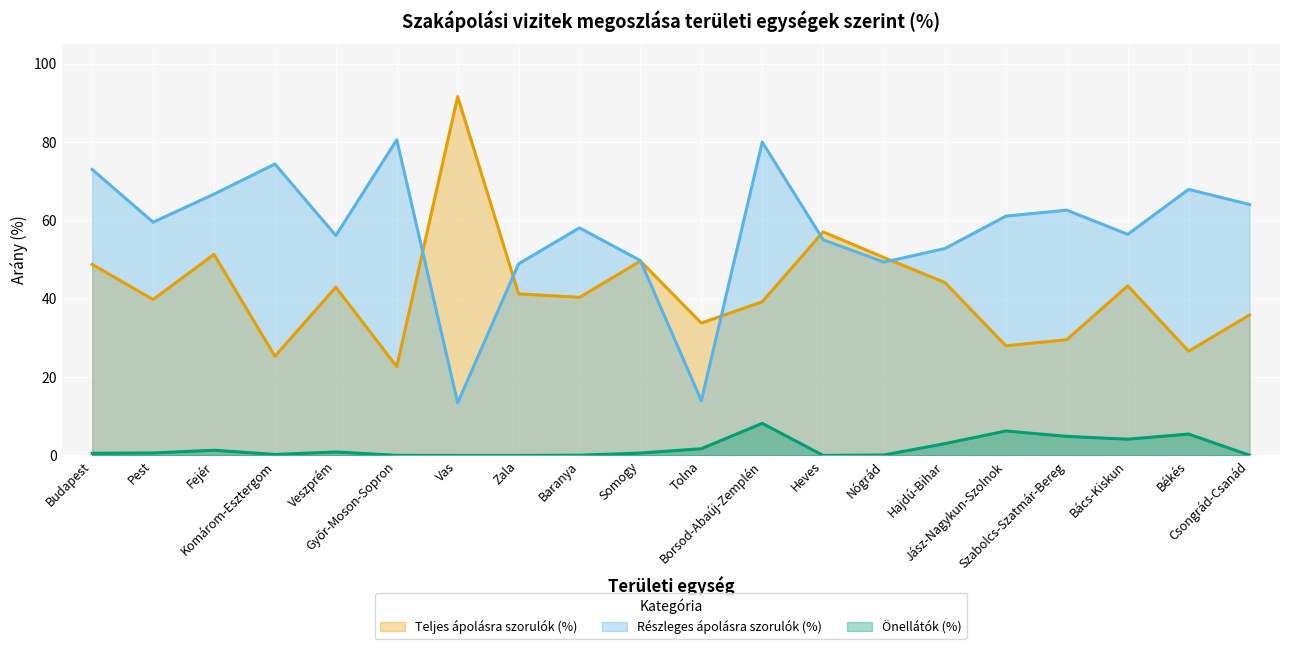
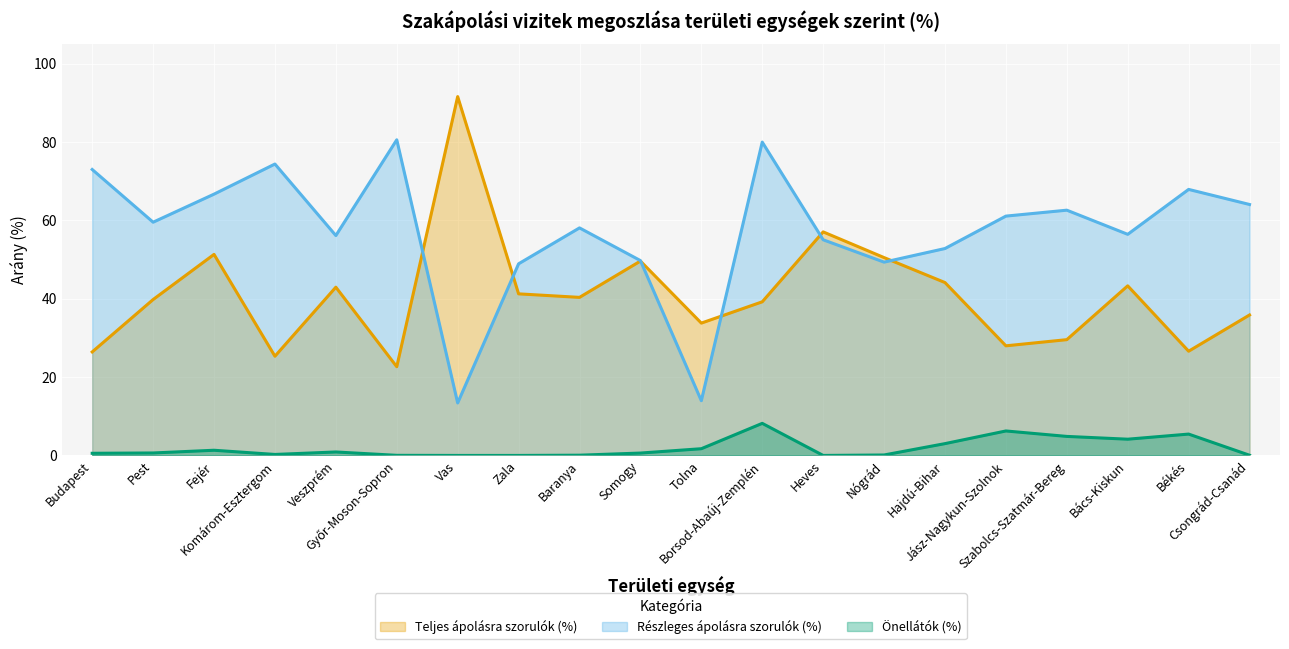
  {
    "Teljes ápolásra szorulók (%)": {
-     "Budapest": 49,
+     "Budapest": 26,
      "Pest": 40,
      "Fejér": 51,
      "Komárom-Esztergom": 25,
      "Veszprém": 43,
      "Győr-Moson-Sopron": 23,
      "Vas": 92,
      "Zala": 41,
      "Baranya": 40,
      "Tolna": 34,
      "Borsod-Abaúj-Zemplén": 39,
      "Heves": 57,
      "Nógrád": 51,
      "Hajdú-Bihar": 44,
      "Jász-Nagykun-Szolnok": 28,
      "Szabolcs-Szatmár-Bereg": 30,
      "Bács-Kiskun": 43,
      "Békés": 27,
      "Csongrád-Csanád": 36
    },
    "Részleges ápolásra szorulók (%)": {
      "Budapest": 73,
      "Pest": 60,
      "Fejér": 67,
      "Komárom-Esztergom": 74,
      "Veszprém": 56,
      "Győr-Moson-Sopron": 81,
      "Vas": 13,
      "Zala": 49,
      "Baranya": 58,
      "Tolna": 14,
      "Borsod-Abaúj-Zemplén": 80,
      "Heves": 55,
      "Nógrád": 49,
      "Hajdú-Bihar": 53,
      "Jász-Nagykun-Szolnok": 61,
      "Szabolcs-Szatmár-Bereg": 63,
      "Bács-Kiskun": 56,
      "Békés": 68,
      "Csongrád-Csanád": 64
    },
    "Önellátók (%)": {
      "Budapest": 1,
      "Pest": 1,
      "Fejér": 1,
      "Komárom-Esztergom": 0,
      "Veszprém": 1,
      "Győr-Moson-Sopron": 0,
      "Vas": 0,
      "Zala": 0,
      "Baranya": 0,
      "Somogy": 1,
      "Tolna": 2,
      "Borsod-Abaúj-Zemplén": 8,
      "Heves": 0,
      "Nógrád": 0,
      "Hajdú-Bihar": 3,
      "Jász-Nagykun-Szolnok": 6,
      "Szabolcs-Szatmár-Bereg": 5,
      "Bács-Kiskun": 4,
      "Békés": 5,
      "Csongrád-Csanád": 0
    }
  }
